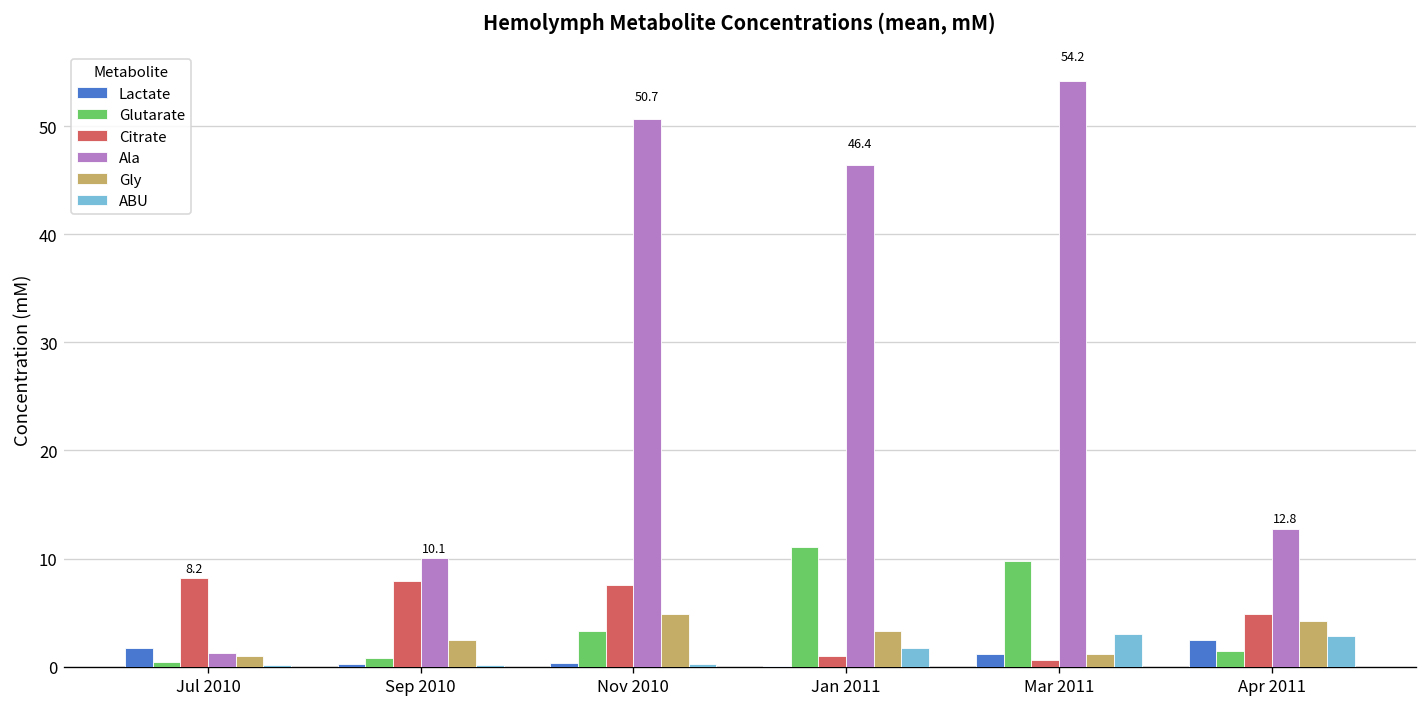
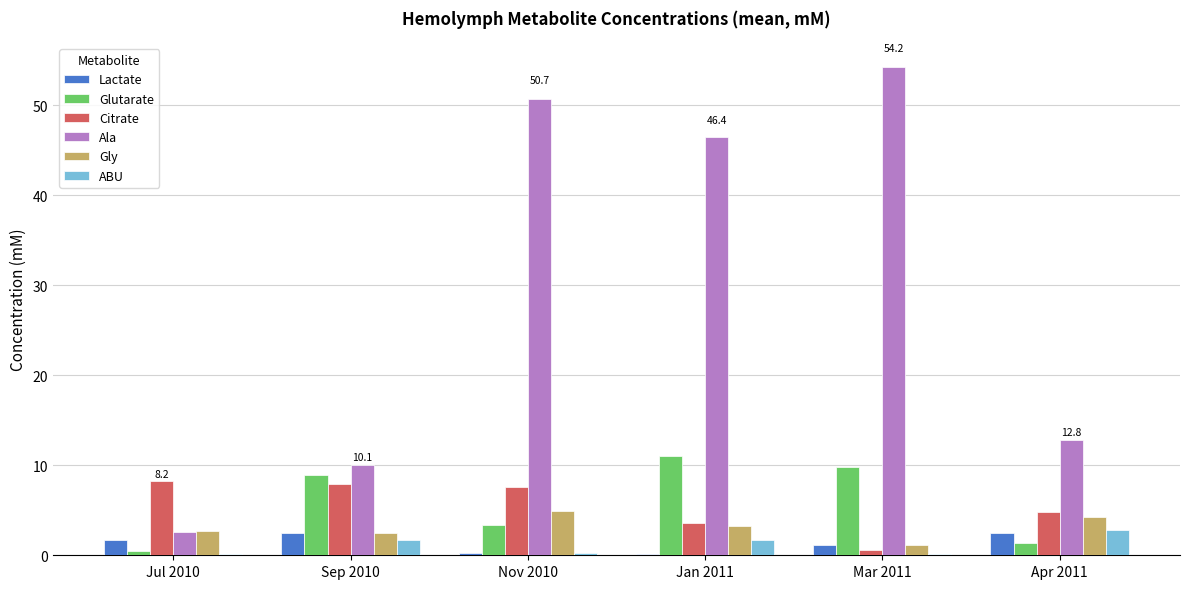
  {
    "Lactate": {
      "Jul 2010": 2,
-     "Sep 2010": 0,
+     "Sep 2010": 2,
      "Nov 2010": 0,
      "Mar 2011": 1,
      "Apr 2011": 2
    },
    "Glutarate": {
      "Jul 2010": 0,
-     "Sep 2010": 1,
+     "Sep 2010": 9,
      "Nov 2010": 3,
      "Jan 2011": 11,
      "Mar 2011": 10,
      "Apr 2011": 1
    },
    "Citrate": {
      "Sep 2010": 8,
      "Nov 2010": 8,
-     "Jan 2011": 1,
+     "Jan 2011": 4,
      "Mar 2011": 1,
      "Apr 2011": 5
    },
    "Ala": {
-     "Jul 2010": 1
+     "Jul 2010": 3
    },
    "Gly": {
-     "Jul 2010": 1,
+     "Jul 2010": 3,
      "Sep 2010": 2,
      "Nov 2010": 5,
      "Jan 2011": 3,
      "Mar 2011": 1,
      "Apr 2011": 4
    },
    "ABU": {
-     "Sep 2010": 0,
+     "Sep 2010": 2,
      "Jan 2011": 2,
-     "Mar 2011": 3,
+     "Mar 2011": 0,
      "Apr 2011": 3
    }
  }
